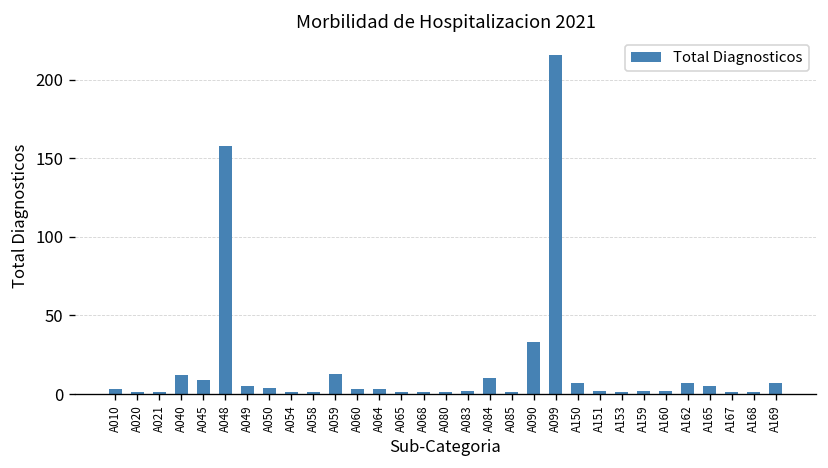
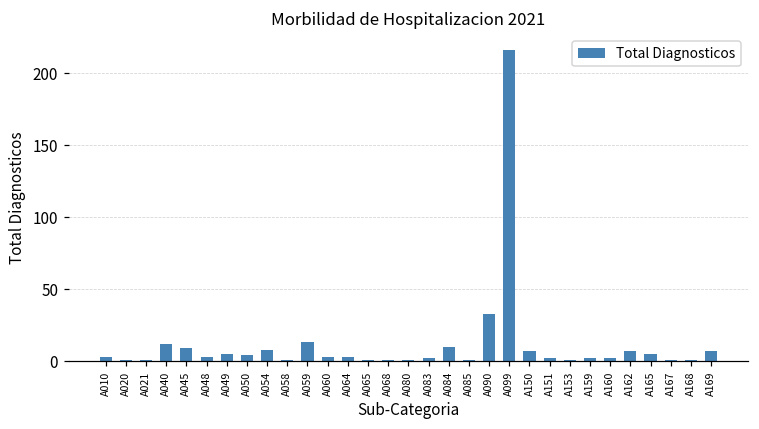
  {
    "A010": 3,
    "A040": 12,
    "A045": 9,
-   "A048": 158,
+   "A048": 3,
    "A049": 5,
    "A050": 4,
-   "A054": 1,
+   "A054": 8,
    "A059": 13,
    "A060": 3,
    "A064": 3,
    "A083": 2,
    "A084": 10,
    "A090": 33,
    "A099": 216,
    "A150": 7,
    "A151": 2,
    "A159": 2,
    "A160": 2,
    "A162": 7,
    "A165": 5,
    "A169": 7
  }
